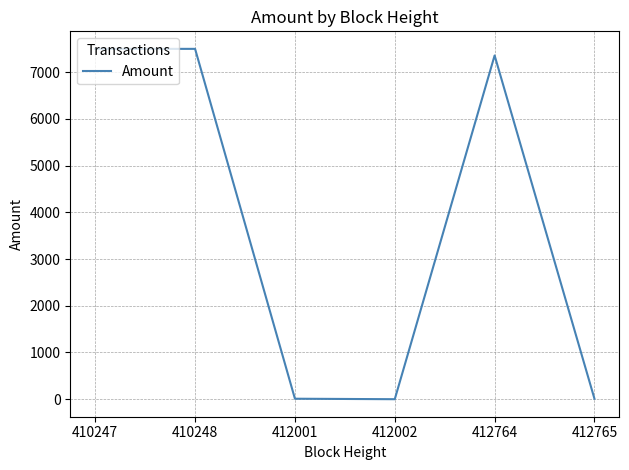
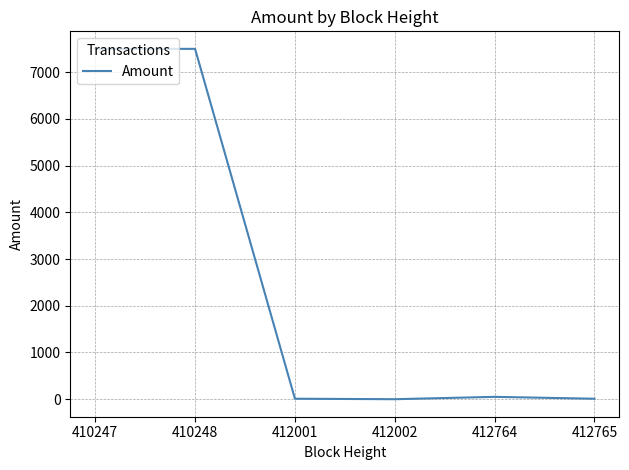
  {
    "410248": 7500,
    "412001": 0,
    "412002": 0,
-   "412764": 7400,
+   "412764": 100,
    "412765": 0
  }
